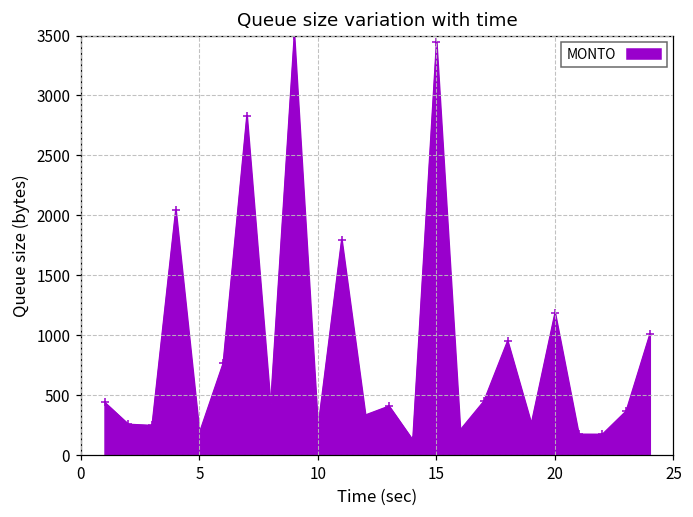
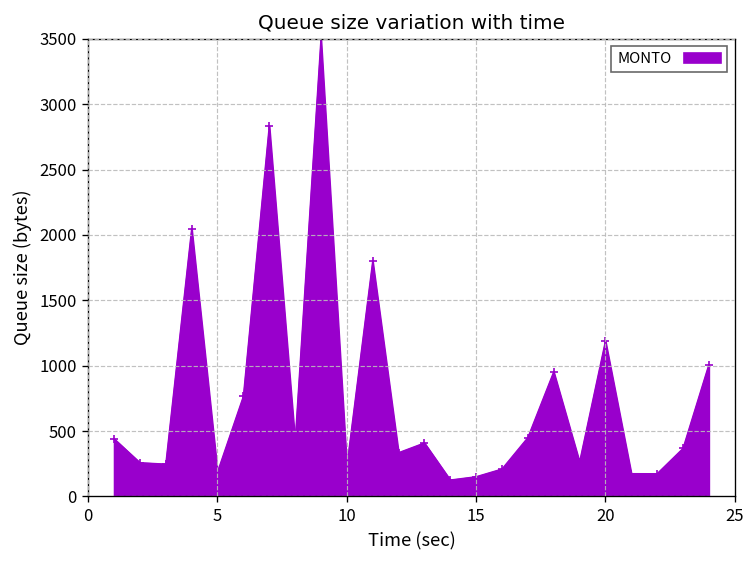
  {
    "5": 190,
    "10": 230,
-   "15": 3450,
+   "15": 150,
    "20": 1190
  }
